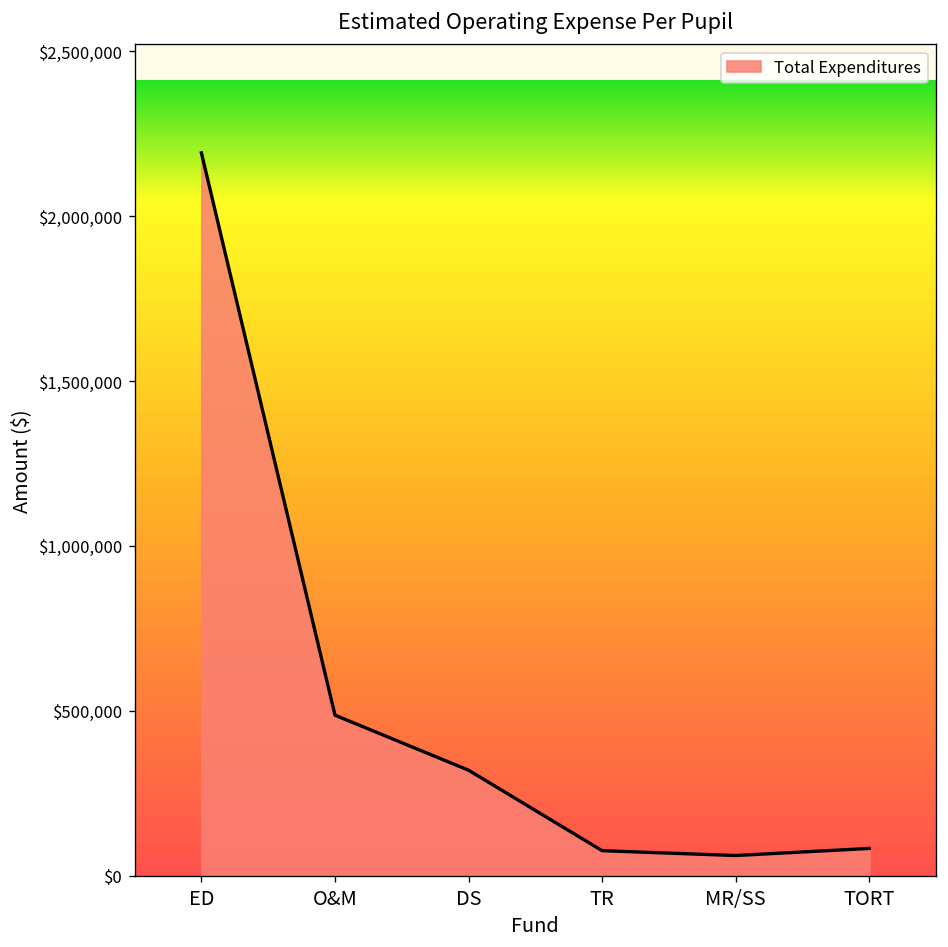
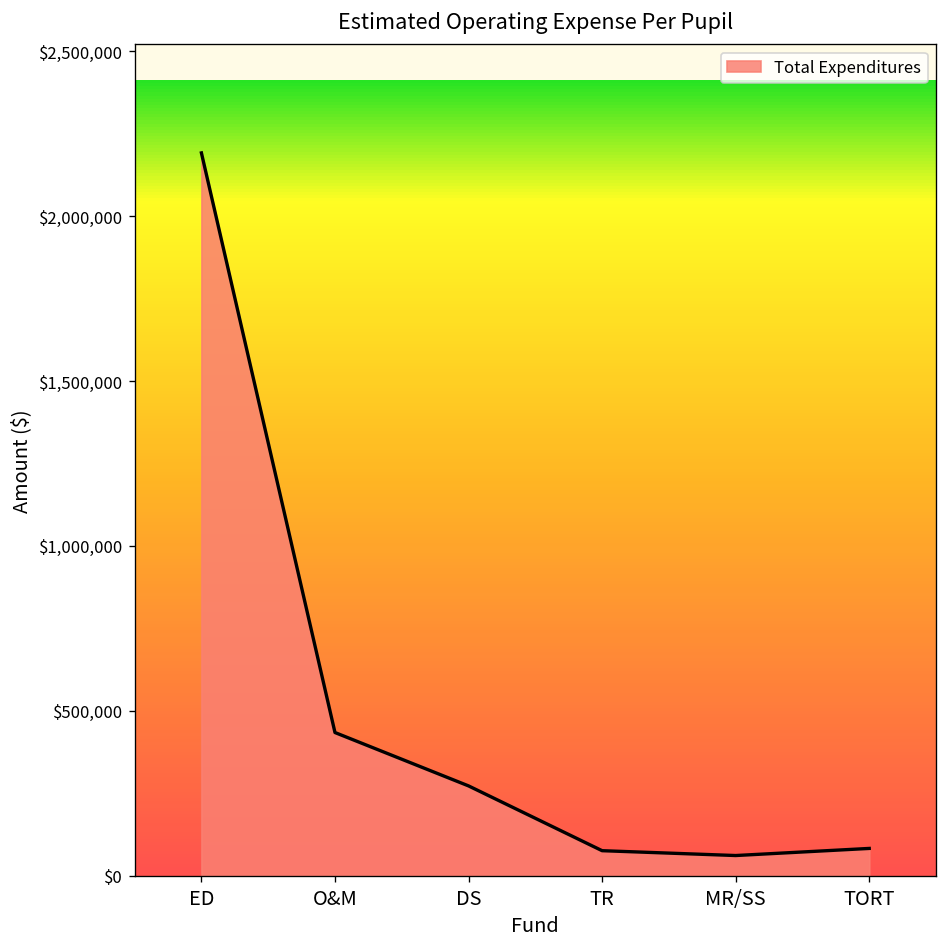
  {
    "ED": "$2,190,000",
-   "O&M": "$490,000",
-   "DS": "$320,000",
+   "O&M": "$430,000",
+   "DS": "$270,000",
    "TR": "$80,000",
    "MR/SS": "$60,000",
    "TORT": "$80,000"
  }
